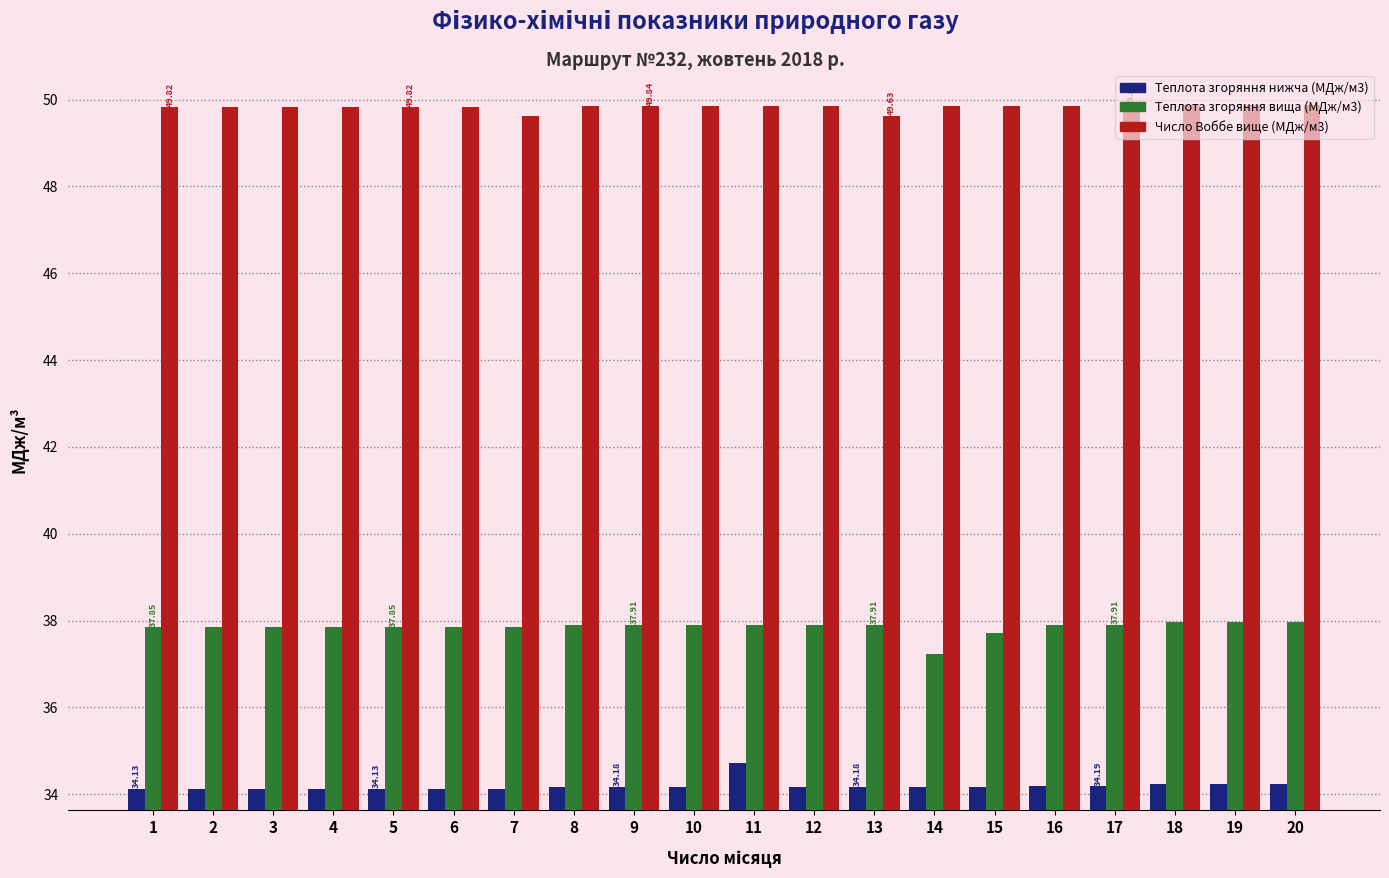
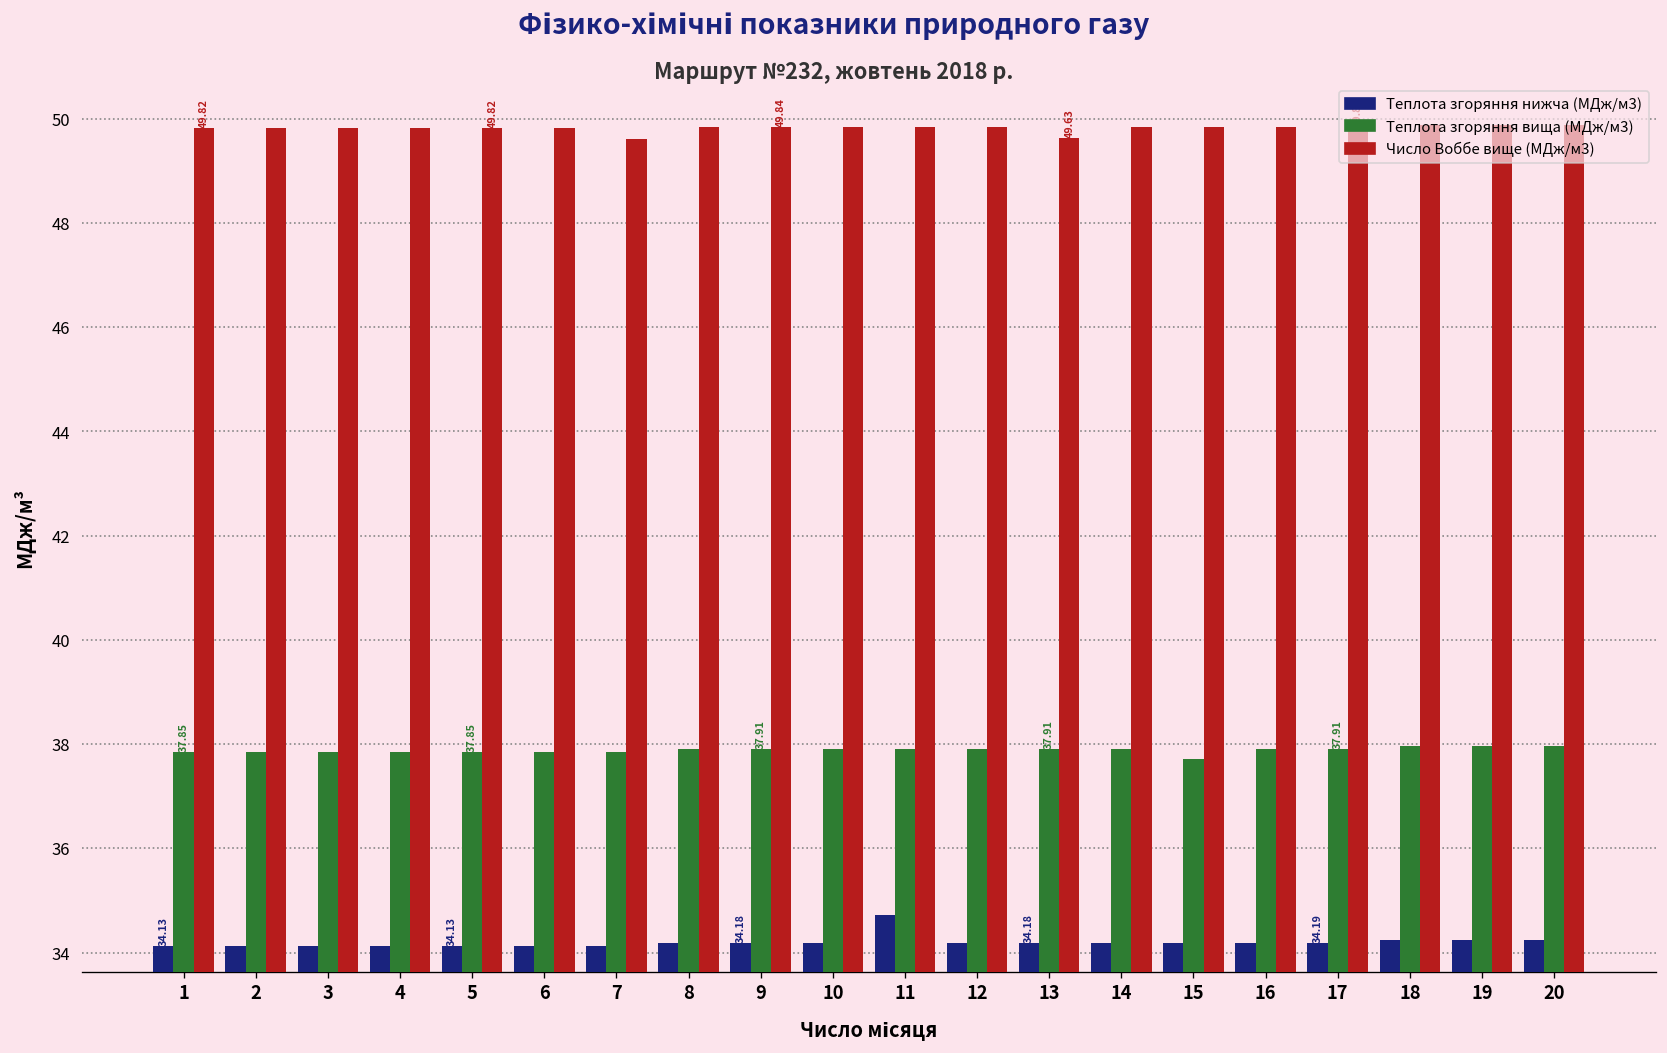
  {
    "Теплота згоряння нижча (МДж/м3)": {
      "1": 34.13,
      "5": 34.13,
      "9": 34.18,
      "13": 34.18,
      "17": 34.19
    },
    "Теплота згоряння вища (МДж/м3)": {
      "2": 37.9,
      "3": 37.9,
      "4": 37.9,
      "6": 37.9,
      "7": 37.9,
      "8": 37.9,
      "10": 37.9,
      "11": 37.9,
      "12": 37.9,
-     "14": 37.2,
+     "14": 37.9,
      "15": 37.7,
      "16": 37.9,
      "18": 38.0,
      "19": 38.0,
      "20": 38.0
    },
    "Число Воббе вище (МДж/м3)": {
      "1": 49.82,
      "5": 49.82,
      "9": 49.84,
      "13": 49.63
    }
  }
